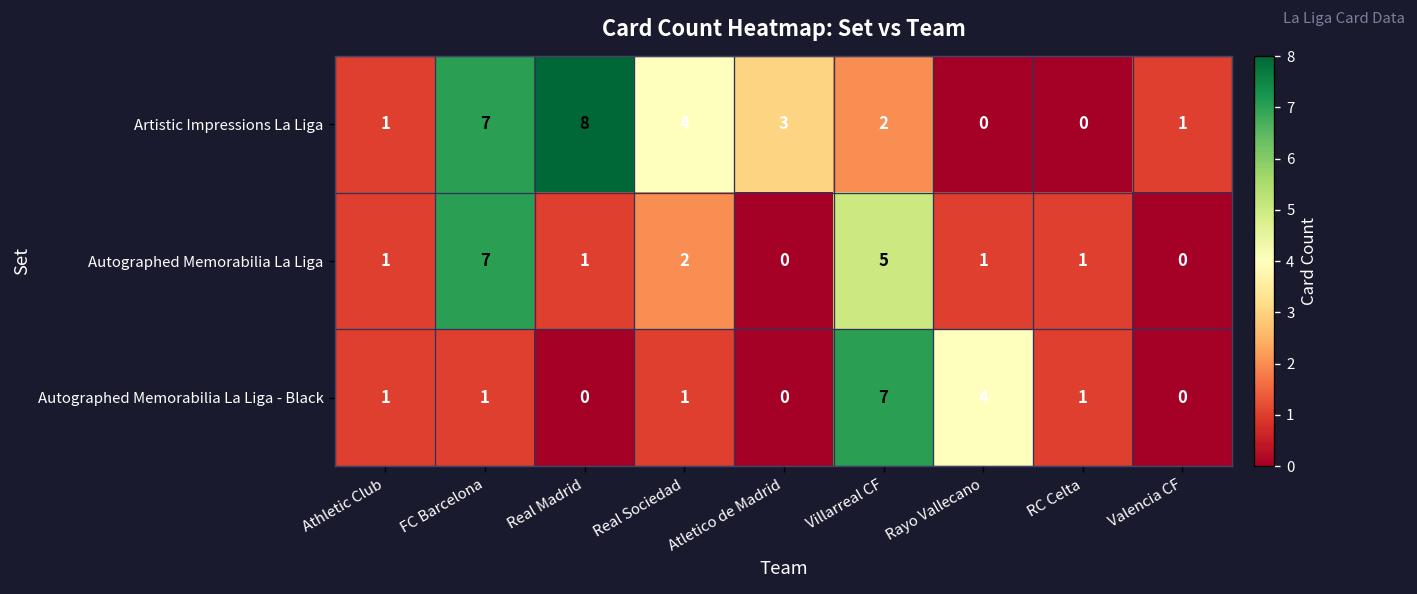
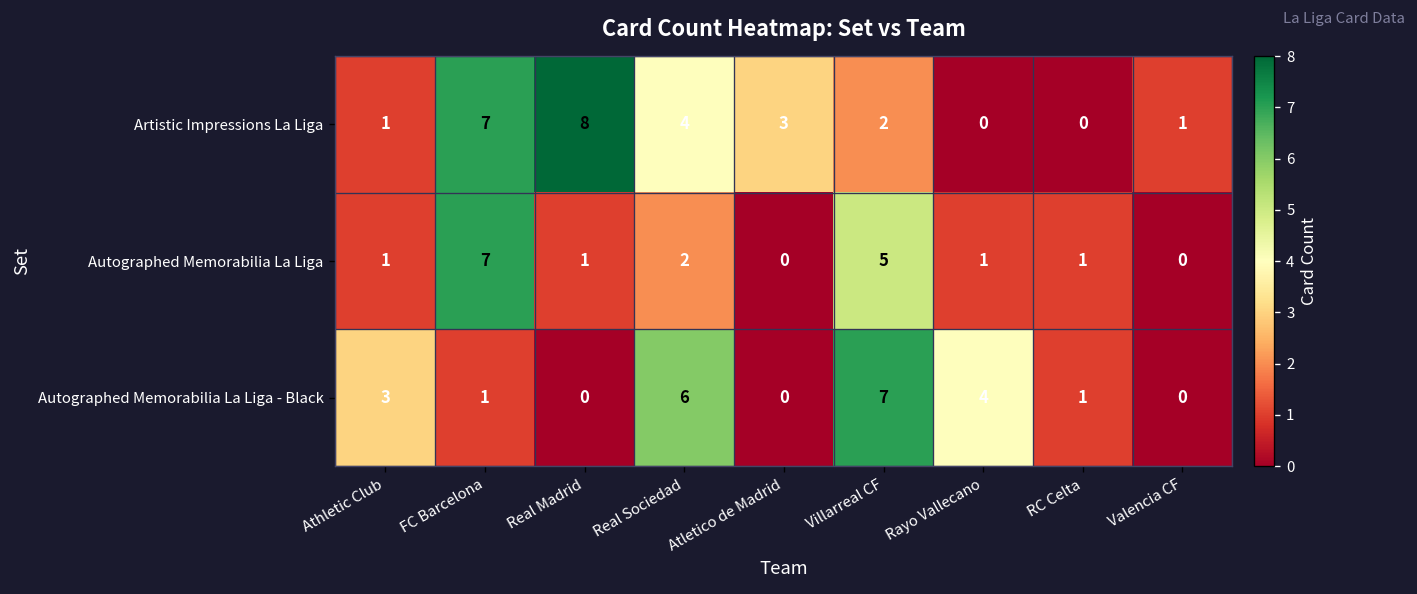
  {
    "Artistic Impressions La Liga": {
      "Athletic Club": 1,
      "FC Barcelona": 7,
      "Real Madrid": 8,
      "Real Sociedad": 4,
      "Atletico de Madrid": 3,
      "Villarreal CF": 2,
      "Rayo Vallecano": 0,
      "RC Celta": 0,
      "Valencia CF": 1
    },
    "Autographed Memorabilia La Liga": {
      "Athletic Club": 1,
      "FC Barcelona": 7,
      "Real Madrid": 1,
      "Real Sociedad": 2,
      "Atletico de Madrid": 0,
      "Villarreal CF": 5,
      "Rayo Vallecano": 1,
      "RC Celta": 1,
      "Valencia CF": 0
    },
    "Autographed Memorabilia La Liga - Black": {
-     "Athletic Club": 1,
+     "Athletic Club": 3,
      "FC Barcelona": 1,
      "Real Madrid": 0,
-     "Real Sociedad": 1,
+     "Real Sociedad": 6,
      "Atletico de Madrid": 0,
      "Villarreal CF": 7,
      "Rayo Vallecano": 4,
      "RC Celta": 1,
      "Valencia CF": 0
    }
  }
